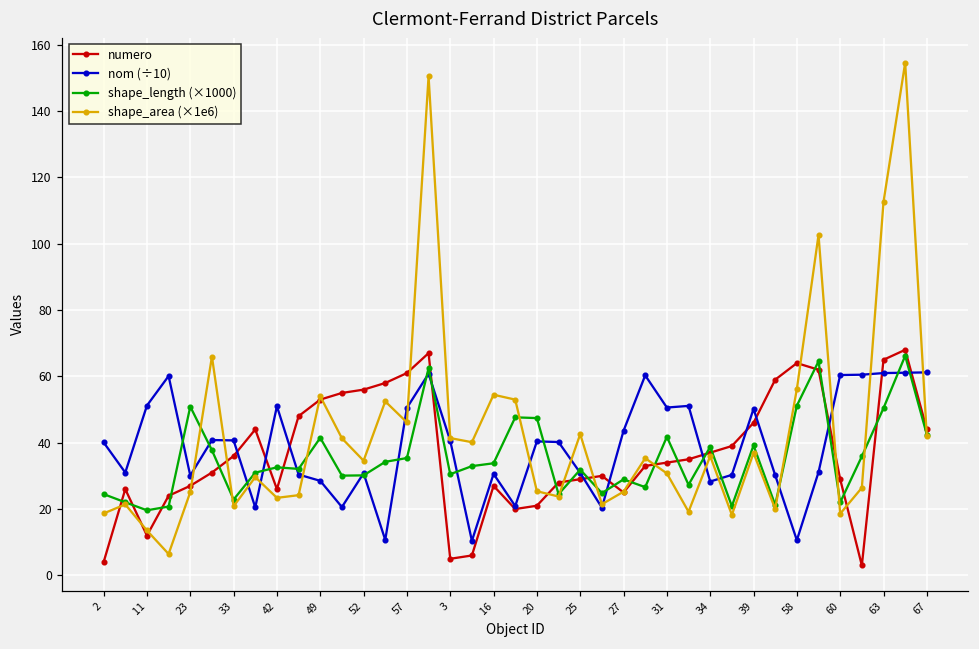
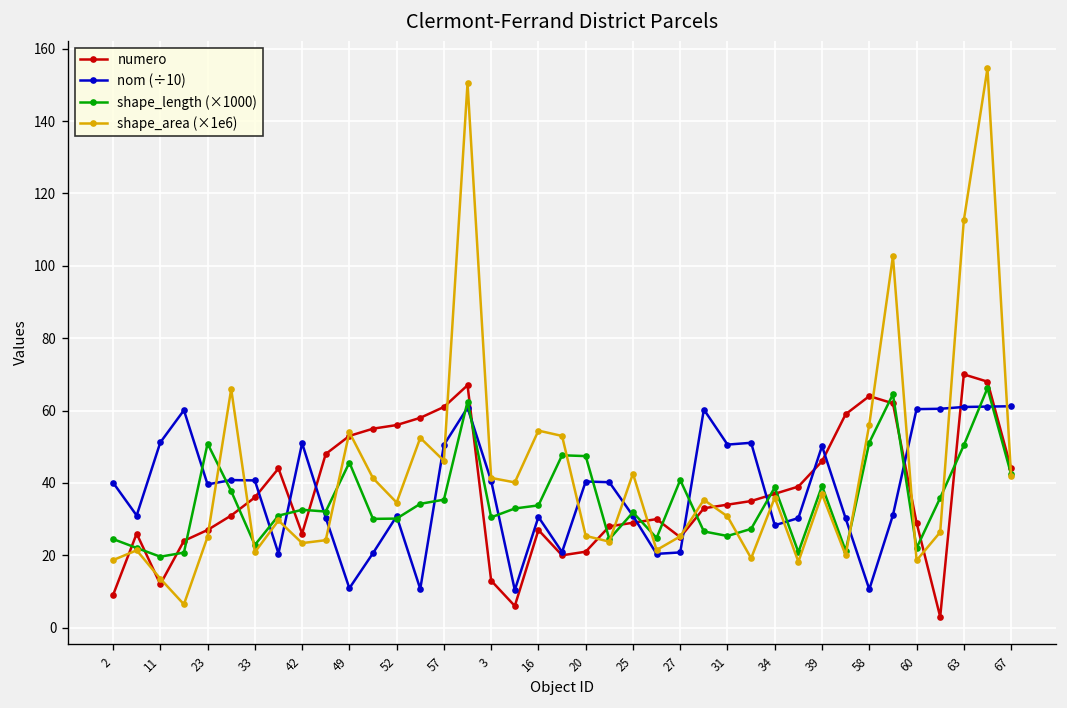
  {
    "numero": {
-     "2": 4,
+     "2": 9,
      "11": 12,
      "23": 27,
      "33": 36,
      "42": 26,
      "49": 53,
      "52": 56,
      "57": 61,
-     "3": 5,
+     "3": 13,
      "16": 27,
      "20": 21,
      "25": 29,
      "31": 34,
      "34": 37,
      "39": 46,
      "58": 64,
      "60": 29,
-     "63": 65,
+     "63": 70,
      "67": 44
    },
    "nom (÷10)": {
      "2": 40,
      "11": 51,
-     "23": 30,
+     "23": 40,
      "33": 41,
      "42": 51,
-     "49": 29,
+     "49": 11,
      "57": 51,
      "16": 31,
      "20": 40,
      "25": 31,
-     "27": 44,
+     "27": 21,
      "31": 51,
      "34": 28,
      "39": 50,
      "58": 11,
      "60": 60,
      "63": 61,
      "67": 61
    },
    "shape_length (×1000)": {
      "2": 25,
      "11": 20,
      "23": 51,
      "33": 23,
      "42": 33,
-     "49": 41,
+     "49": 46,
      "57": 35,
      "3": 31,
      "16": 34,
      "20": 47,
      "25": 32,
-     "27": 29,
-     "31": 42,
+     "27": 41,
+     "31": 25,
      "34": 39,
      "39": 39,
      "58": 51,
      "60": 22,
      "63": 50
    },
    "shape_area (×1e6)": {
      "2": 19,
      "11": 14,
      "23": 25,
      "33": 21,
      "42": 23,
      "49": 54,
      "52": 35,
      "57": 46,
      "16": 54,
      "20": 25,
      "25": 43,
      "31": 31,
      "34": 36,
      "39": 37,
      "58": 56,
      "60": 19,
      "63": 113
    }
  }
